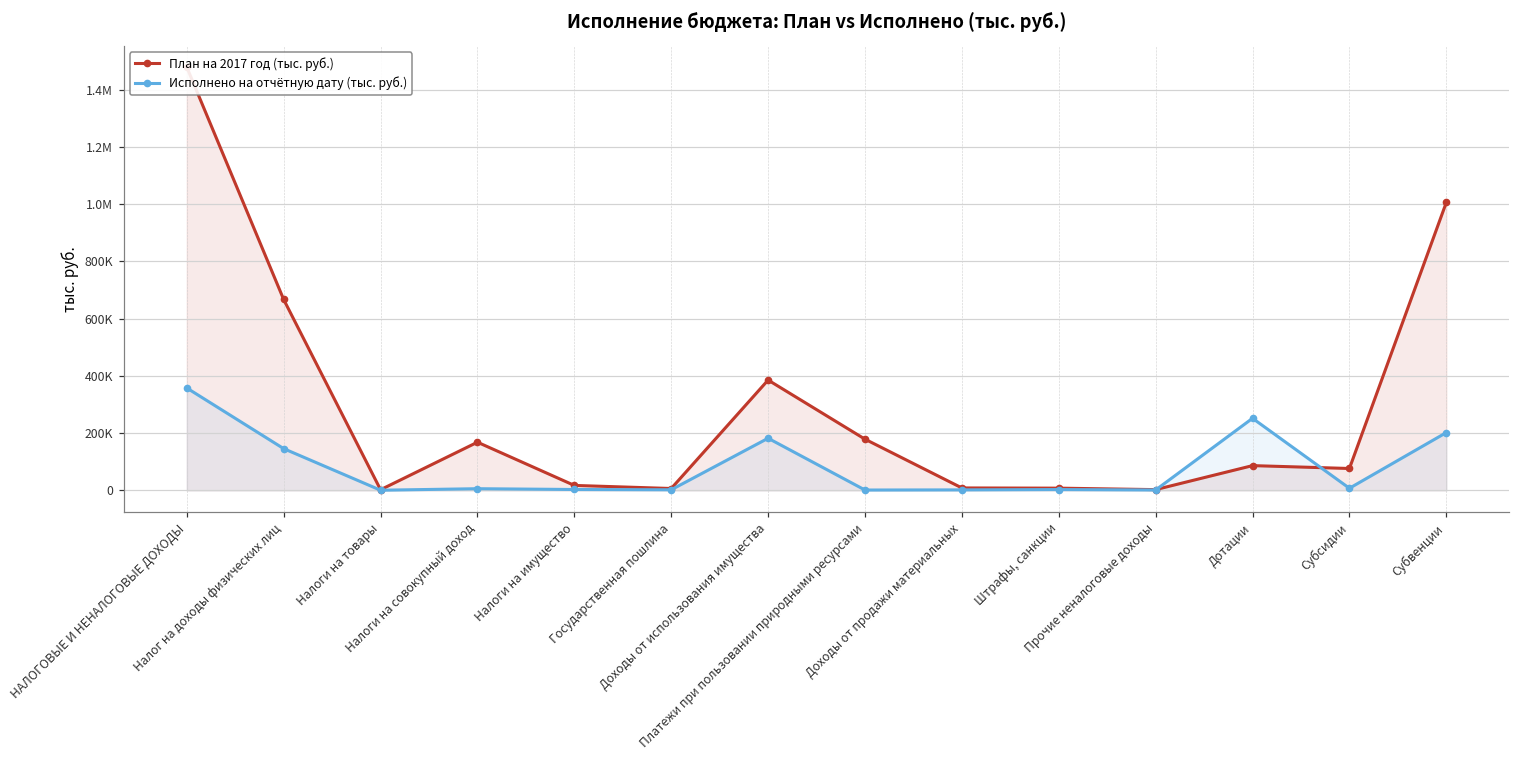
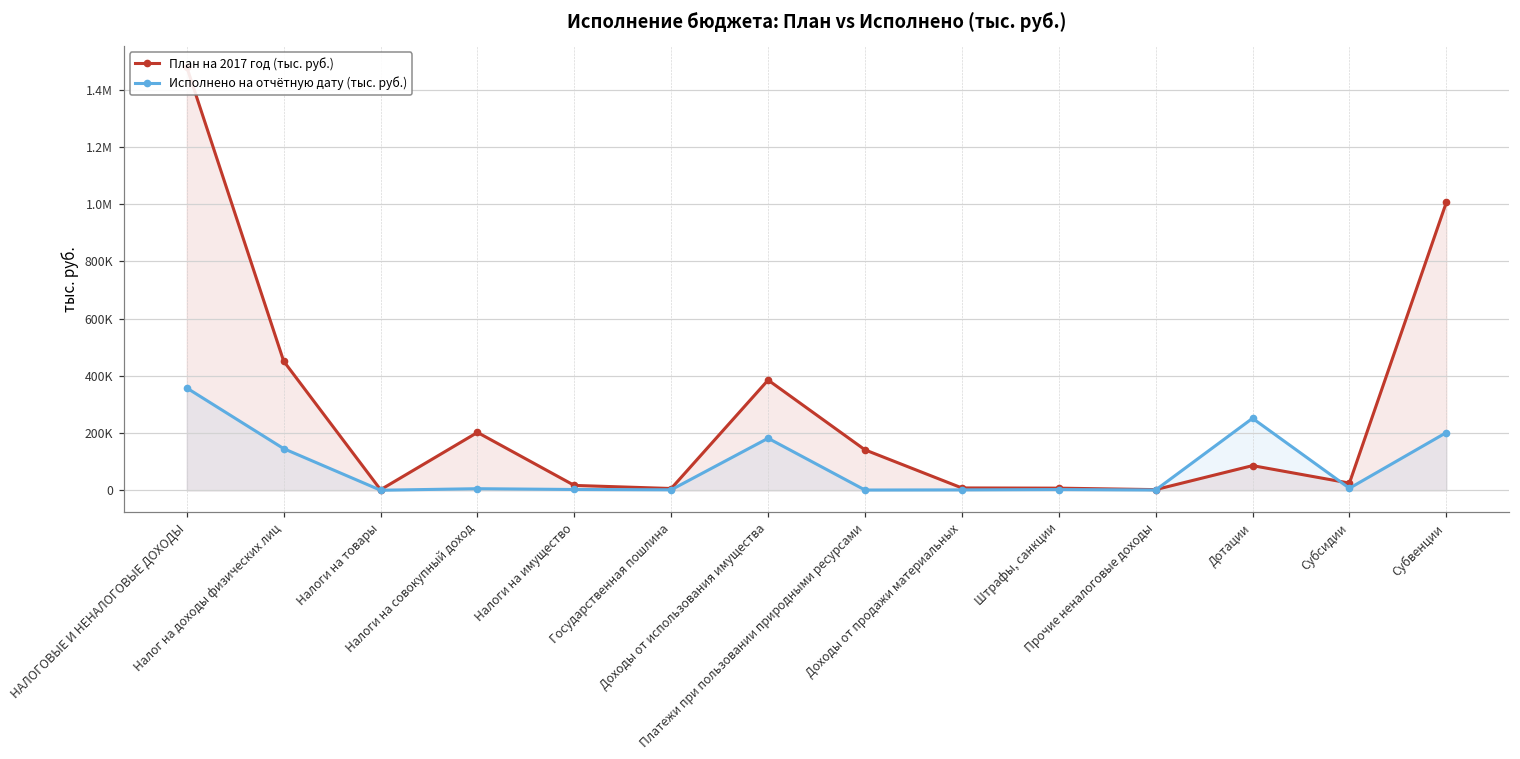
  {
    "План на 2017 год (тыс. руб.)": {
-     "Налог на доходы физических лиц": 670000,
-     "Налоги на совокупный доход": 170000,
+     "Налог на доходы физических лиц": 450000,
+     "Налоги на совокупный доход": 200000,
      "Налоги на имущество": 20000,
      "Доходы от использования имущества": 390000,
-     "Платежи при пользовании природными ресурсами": 180000,
+     "Платежи при пользовании природными ресурсами": 140000,
      "Дотации": 90000,
-     "Субсидии": 80000,
+     "Субсидии": 30000,
      "Субвенции": 1010000
    },
    "Исполнено на отчётную дату (тыс. руб.)": {
      "НАЛОГОВЫЕ И НЕНАЛОГОВЫЕ ДОХОДЫ": 360000,
      "Налог на доходы физических лиц": 150000,
      "Налоги на совокупный доход": 10000,
      "Налоги на имущество": 0,
      "Доходы от использования имущества": 180000,
      "Платежи при пользовании природными ресурсами": 0,
      "Дотации": 250000,
      "Субсидии": 10000,
      "Субвенции": 200000
    }
  }
